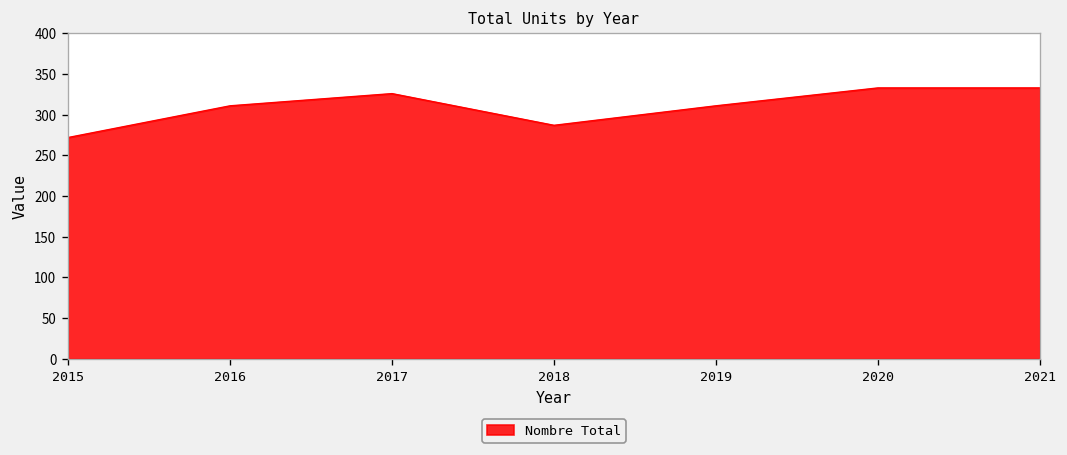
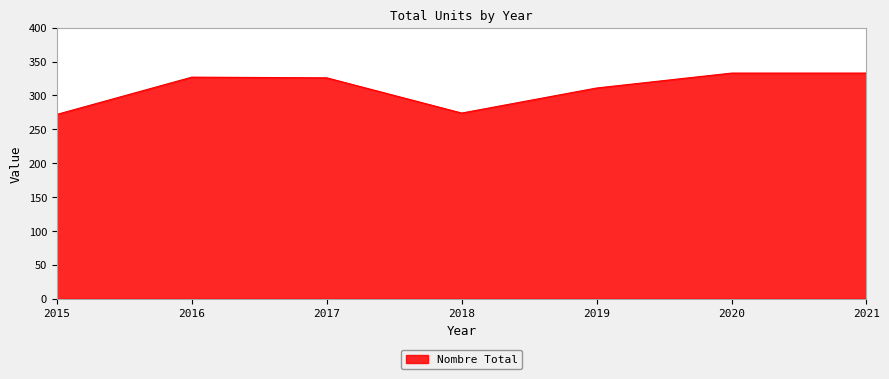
  {
    "2015": 270,
-   "2016": 310,
+   "2016": 330,
    "2017": 330,
-   "2018": 290,
+   "2018": 270,
    "2019": 310,
    "2020": 330,
    "2021": 330
  }
